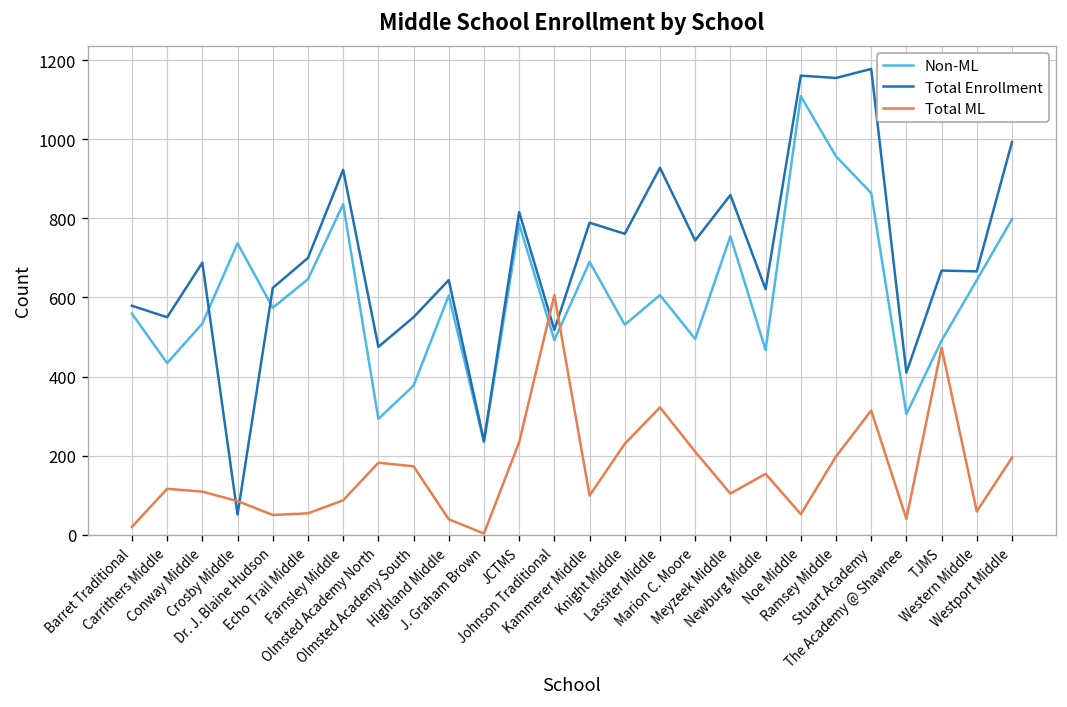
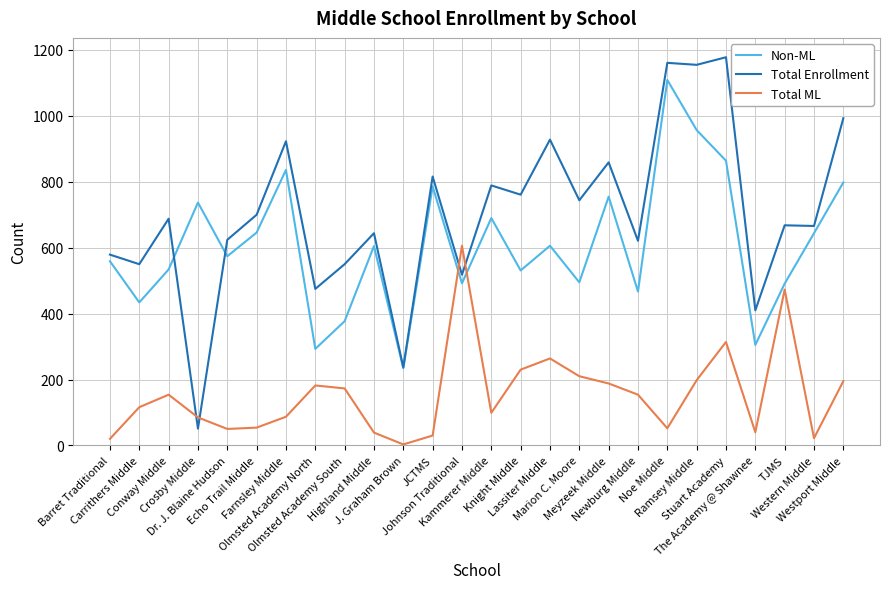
  {
    "Non-ML": {
      "Barret Traditional": 560,
      "Carrithers Middle": 430,
      "Conway Middle": 530,
      "Crosby Middle": 740,
      "Dr. J. Blaine Hudson": 570,
      "Echo Trail Middle": 650,
      "Farnsley Middle": 840,
      "Olmsted Academy North": 290,
      "Olmsted Academy South": 380,
      "Highland Middle": 610,
      "JCTMS": 790,
      "Johnson Traditional": 490,
      "Kammerer Middle": 690,
      "Knight Middle": 530,
      "Lassiter Middle": 610,
      "Marion C. Moore": 500,
      "Meyzeek Middle": 760,
      "Newburg Middle": 470,
      "Noe Middle": 1110,
      "Ramsey Middle": 960,
      "Stuart Academy": 860,
      "The Academy @ Shawnee": 310,
      "TJMS": 490,
      "Western Middle": 640,
      "Westport Middle": 800
    },
    "Total Enrollment": {
      "Barret Traditional": 580,
      "Carrithers Middle": 550,
      "Conway Middle": 690,
      "Crosby Middle": 50,
      "Dr. J. Blaine Hudson": 620,
      "Echo Trail Middle": 700,
      "Farnsley Middle": 920,
      "Olmsted Academy North": 480,
      "Olmsted Academy South": 550,
      "Highland Middle": 640,
      "JCTMS": 820,
      "Johnson Traditional": 520,
      "Kammerer Middle": 790,
      "Knight Middle": 760,
      "Lassiter Middle": 930,
      "Marion C. Moore": 740,
      "Meyzeek Middle": 860,
      "Newburg Middle": 620,
      "Noe Middle": 1160,
      "Ramsey Middle": 1160,
      "Stuart Academy": 1180,
      "The Academy @ Shawnee": 410,
      "TJMS": 670,
      "Western Middle": 670,
      "Westport Middle": 990
    },
    "Total ML": {
      "Barret Traditional": 20,
      "Carrithers Middle": 120,
-     "Conway Middle": 110,
+     "Conway Middle": 150,
      "Crosby Middle": 90,
      "Dr. J. Blaine Hudson": 50,
      "Echo Trail Middle": 50,
      "Farnsley Middle": 90,
      "Olmsted Academy North": 180,
      "Olmsted Academy South": 170,
      "Highland Middle": 40,
      "J. Graham Brown": 0,
-     "JCTMS": 230,
+     "JCTMS": 30,
      "Johnson Traditional": 610,
      "Kammerer Middle": 100,
      "Knight Middle": 230,
-     "Lassiter Middle": 320,
+     "Lassiter Middle": 260,
      "Marion C. Moore": 210,
-     "Meyzeek Middle": 100,
+     "Meyzeek Middle": 190,
      "Newburg Middle": 150,
      "Noe Middle": 50,
      "Ramsey Middle": 200,
      "Stuart Academy": 310,
      "The Academy @ Shawnee": 40,
      "TJMS": 470,
-     "Western Middle": 60,
+     "Western Middle": 20,
      "Westport Middle": 200
    }
  }
